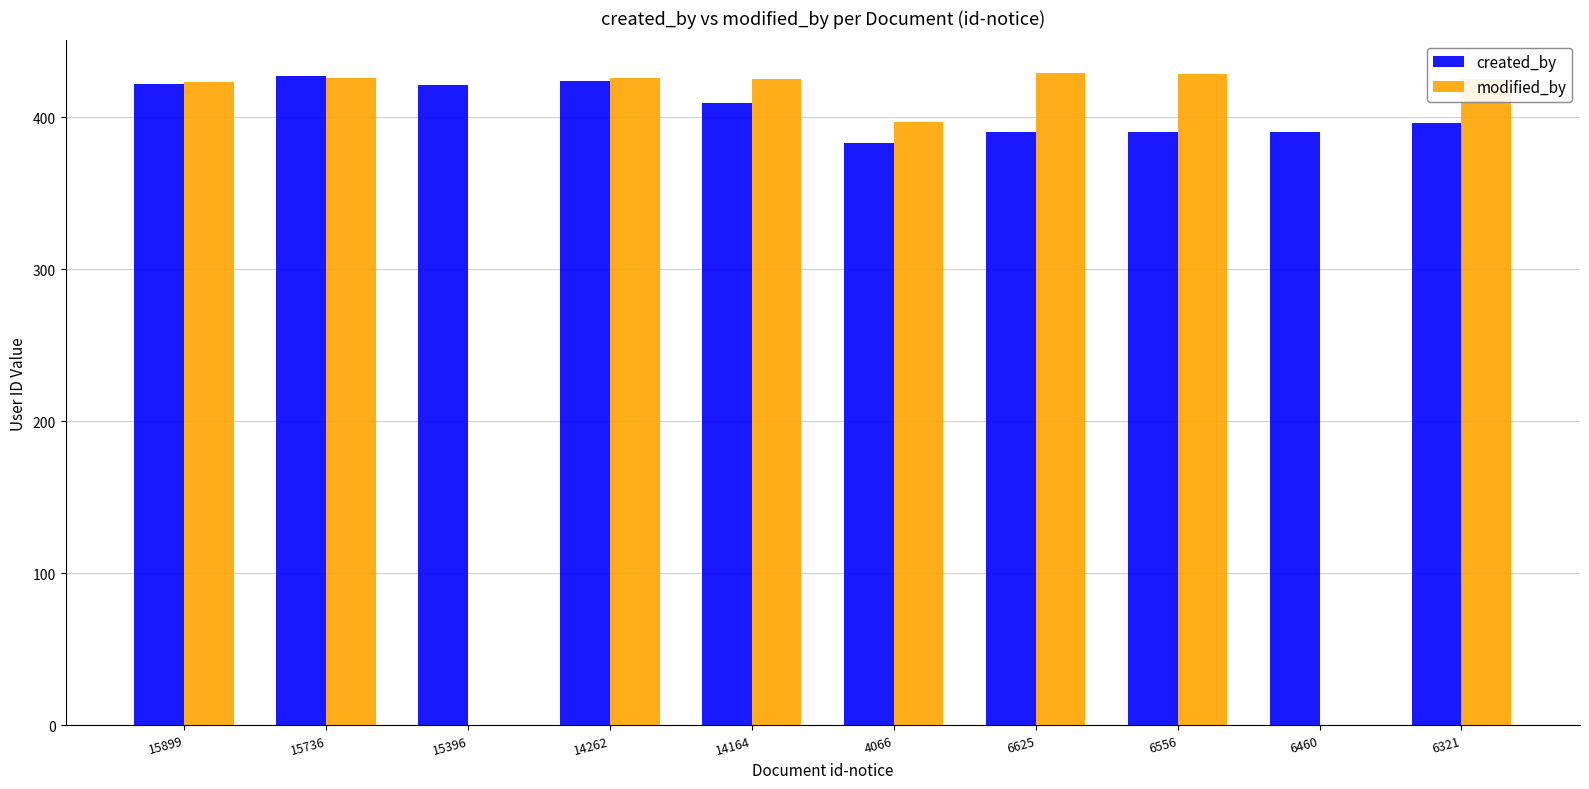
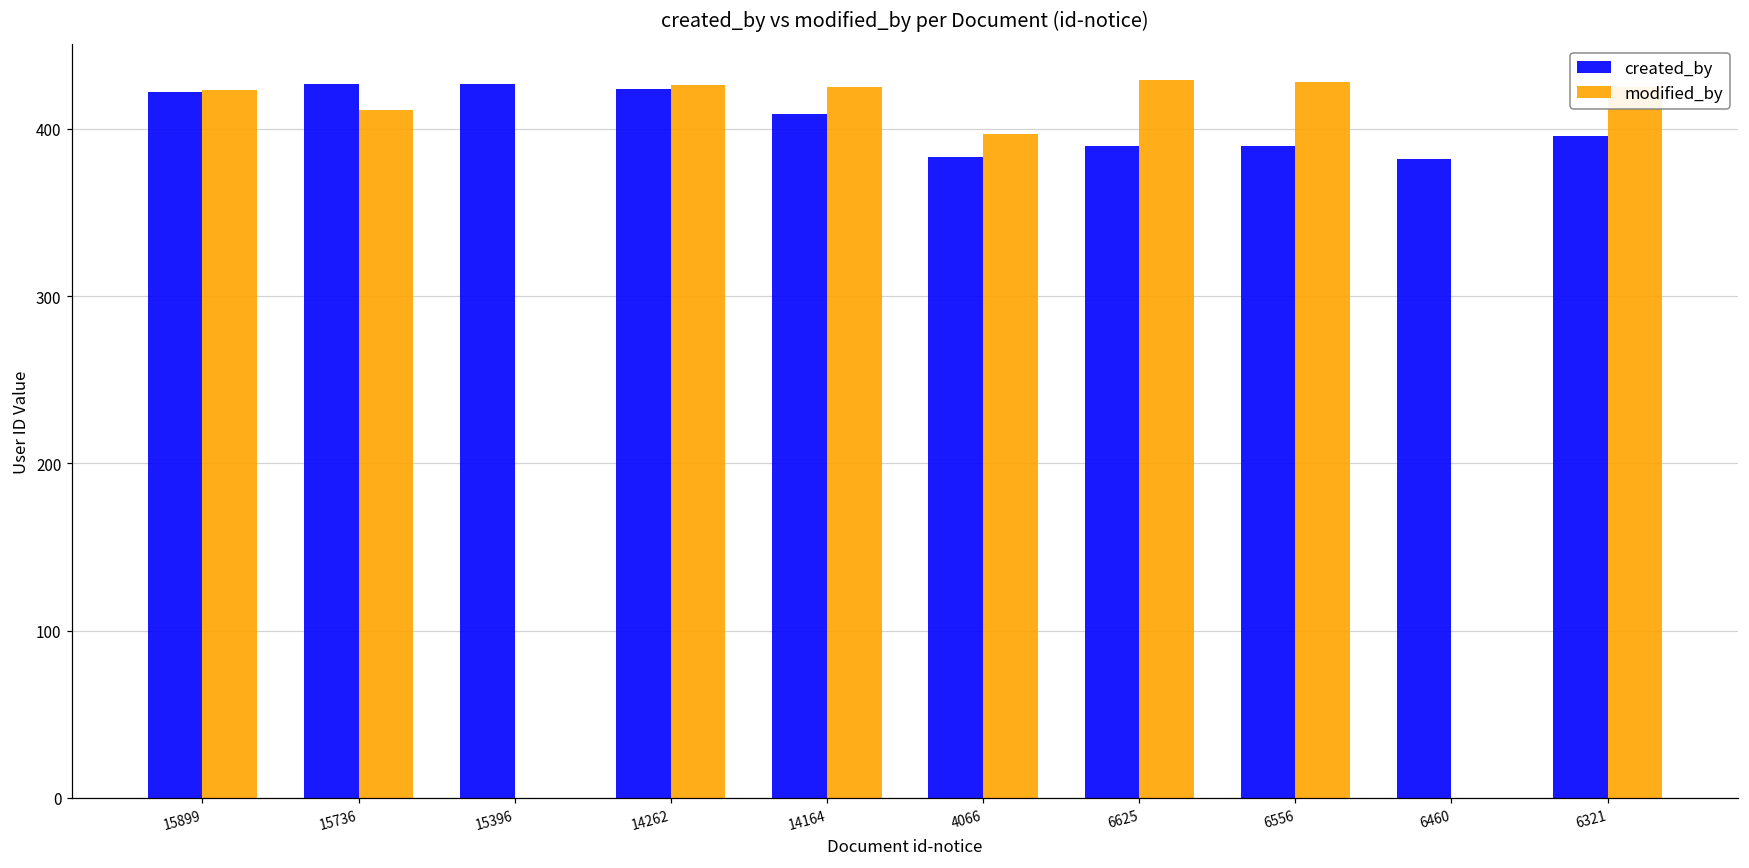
  {
    "created_by": {
      "15899": 422,
      "15736": 427,
-     "15396": 421,
+     "15396": 427,
      "14262": 424,
      "14164": 409,
      "4066": 383,
      "6625": 390,
      "6556": 390,
-     "6460": 390,
+     "6460": 382,
      "6321": 396
    },
    "modified_by": {
      "15899": 423,
-     "15736": 426,
+     "15736": 411,
      "15396": 0,
      "14262": 426,
      "14164": 425,
      "4066": 397,
      "6625": 429,
      "6556": 428,
      "6460": 0
    }
  }
